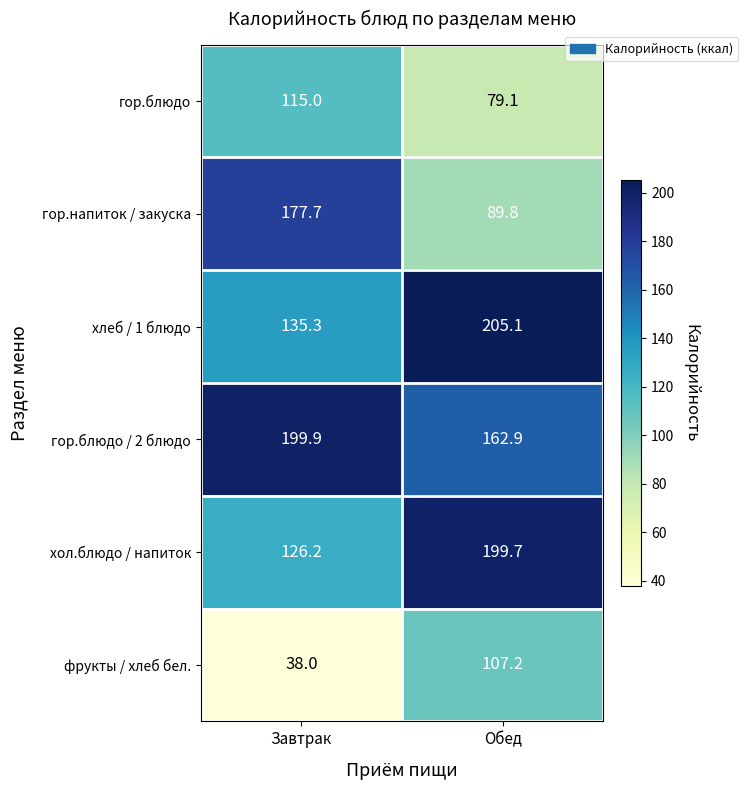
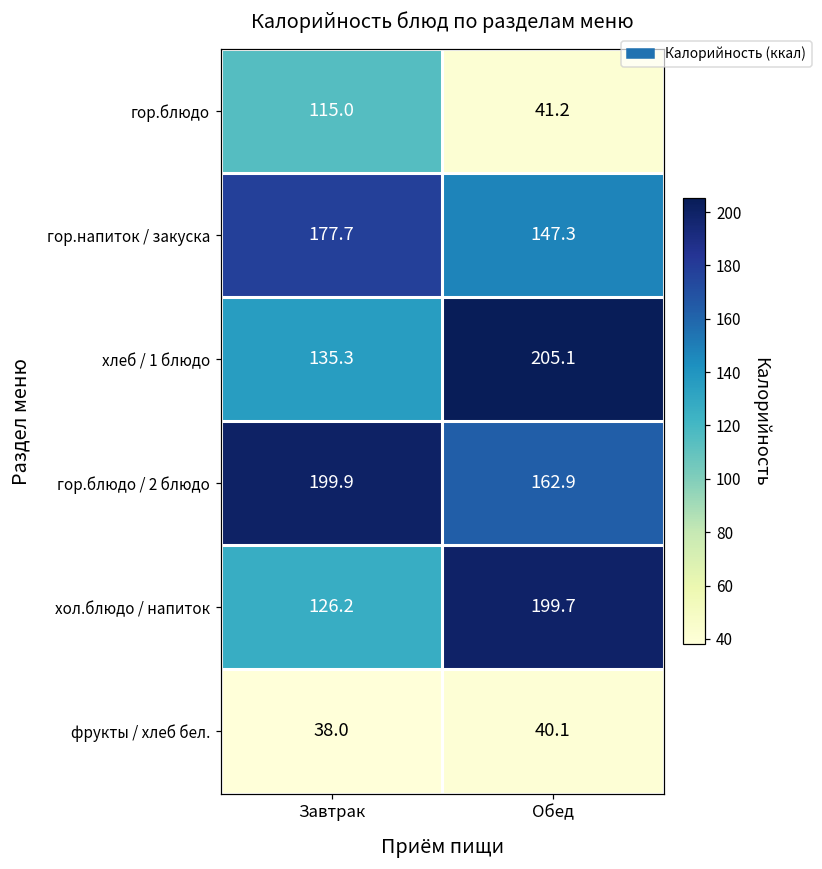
  {
    "гор.блюдо": {
      "Завтрак": 115.0,
-     "Обед": 79.1
+     "Обед": 41.2
    },
    "гор.напиток / закуска": {
      "Завтрак": 177.7,
-     "Обед": 89.8
+     "Обед": 147.3
    },
    "хлеб / 1 блюдо": {
      "Завтрак": 135.3,
      "Обед": 205.1
    },
    "гор.блюдо / 2 блюдо": {
      "Завтрак": 199.9,
      "Обед": 162.9
    },
    "хол.блюдо / напиток": {
      "Завтрак": 126.2,
      "Обед": 199.7
    },
    "фрукты / хлеб бел.": {
      "Завтрак": 38.0,
-     "Обед": 107.2
+     "Обед": 40.1
    }
  }
